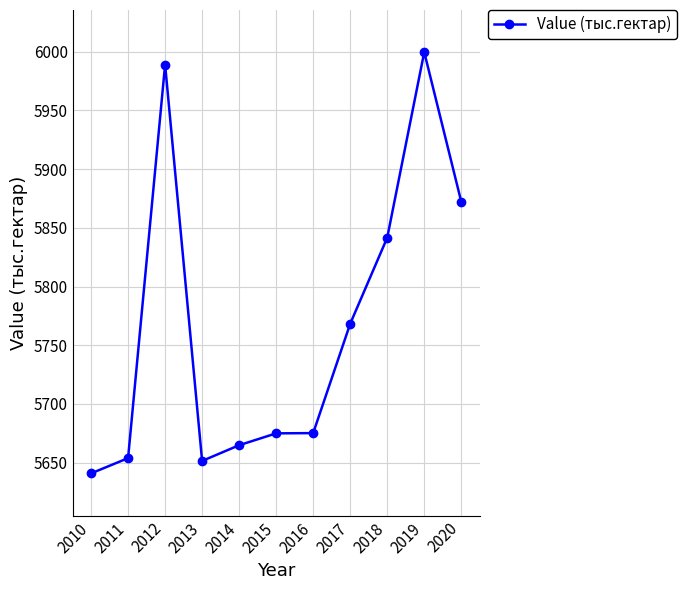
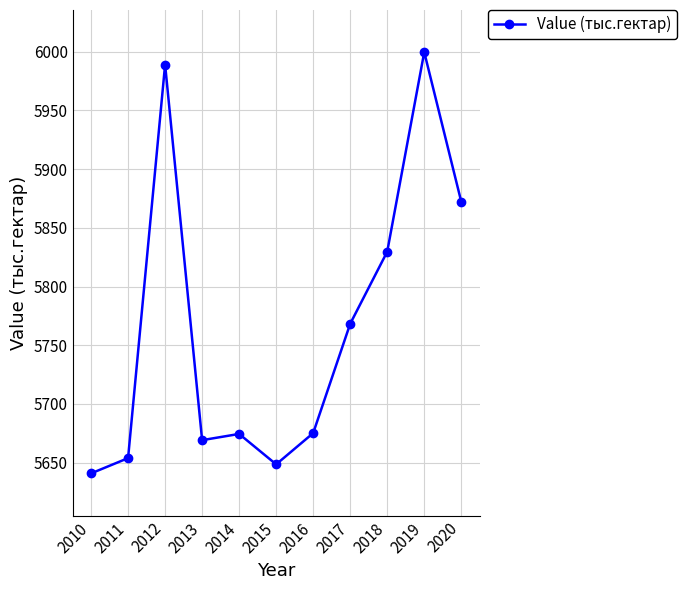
  {
    "2010": 5641,
    "2011": 5654,
    "2012": 5989,
-   "2013": 5652,
-   "2014": 5665,
-   "2015": 5675,
+   "2013": 5669,
+   "2014": 5675,
+   "2015": 5649,
    "2016": 5675,
    "2017": 5768,
-   "2018": 5842,
+   "2018": 5830,
    "2019": 6000,
    "2020": 5872
  }
